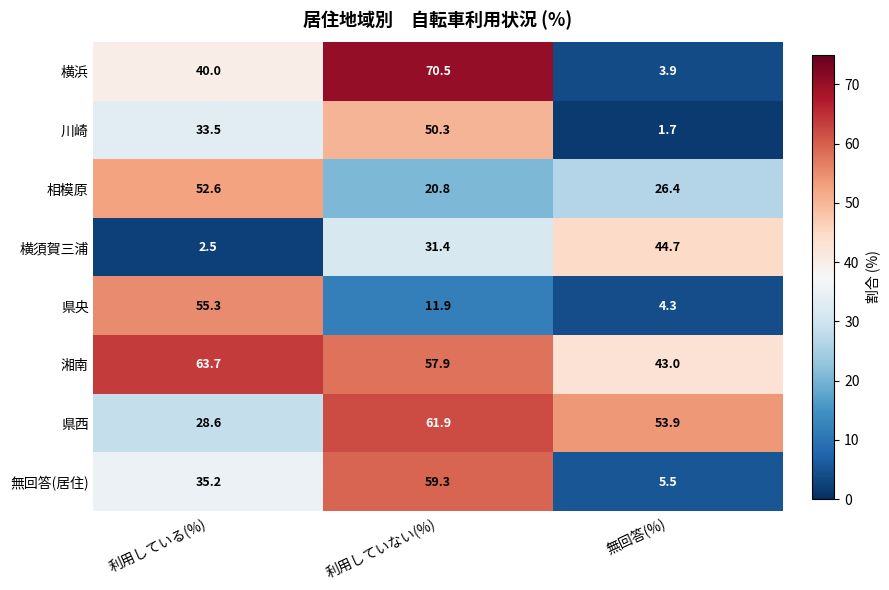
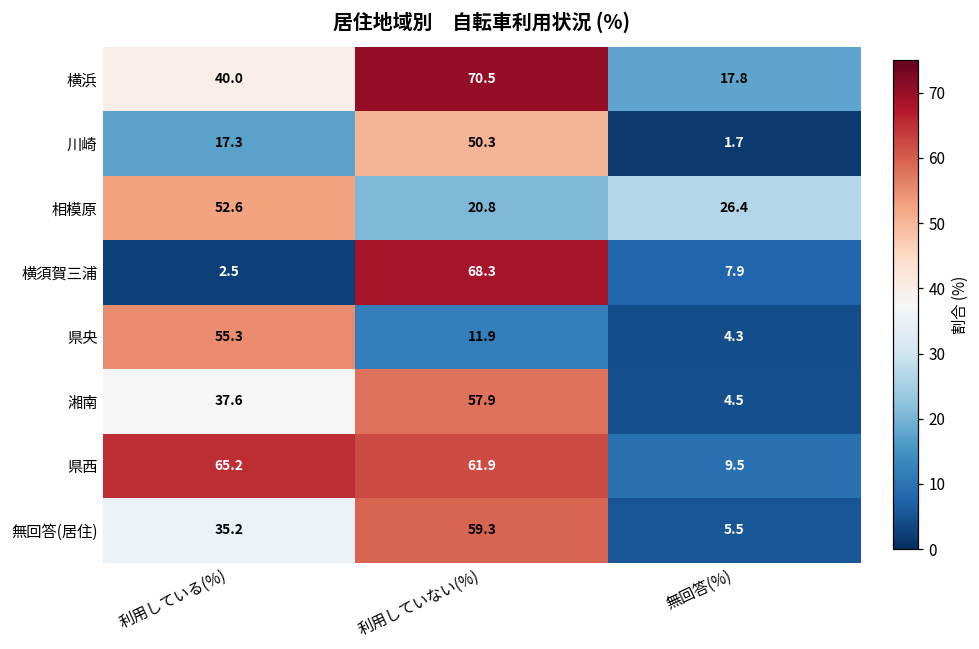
  {
    "横浜": {
      "利用している(%)": 40.0,
      "利用していない(%)": 70.5,
-     "無回答(%)": 3.9
+     "無回答(%)": 17.8
    },
    "川崎": {
-     "利用している(%)": 33.5,
+     "利用している(%)": 17.3,
      "利用していない(%)": 50.3,
      "無回答(%)": 1.7
    },
    "相模原": {
      "利用している(%)": 52.6,
      "利用していない(%)": 20.8,
      "無回答(%)": 26.4
    },
    "横須賀三浦": {
      "利用している(%)": 2.5,
-     "利用していない(%)": 31.4,
-     "無回答(%)": 44.7
+     "利用していない(%)": 68.3,
+     "無回答(%)": 7.9
    },
    "県央": {
      "利用している(%)": 55.3,
      "利用していない(%)": 11.9,
      "無回答(%)": 4.3
    },
    "湘南": {
-     "利用している(%)": 63.7,
+     "利用している(%)": 37.6,
      "利用していない(%)": 57.9,
-     "無回答(%)": 43.0
+     "無回答(%)": 4.5
    },
    "県西": {
-     "利用している(%)": 28.6,
+     "利用している(%)": 65.2,
      "利用していない(%)": 61.9,
-     "無回答(%)": 53.9
+     "無回答(%)": 9.5
    },
    "無回答(居住)": {
      "利用している(%)": 35.2,
      "利用していない(%)": 59.3,
      "無回答(%)": 5.5
    }
  }
